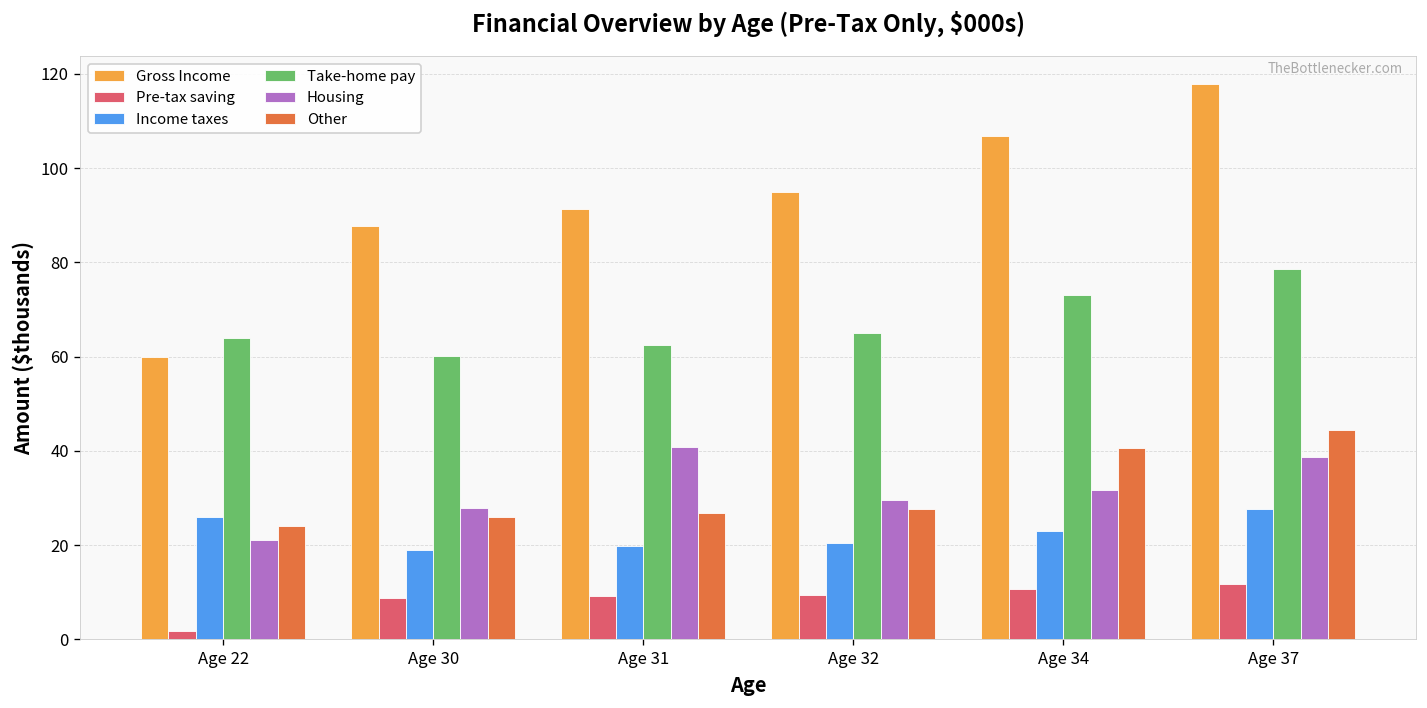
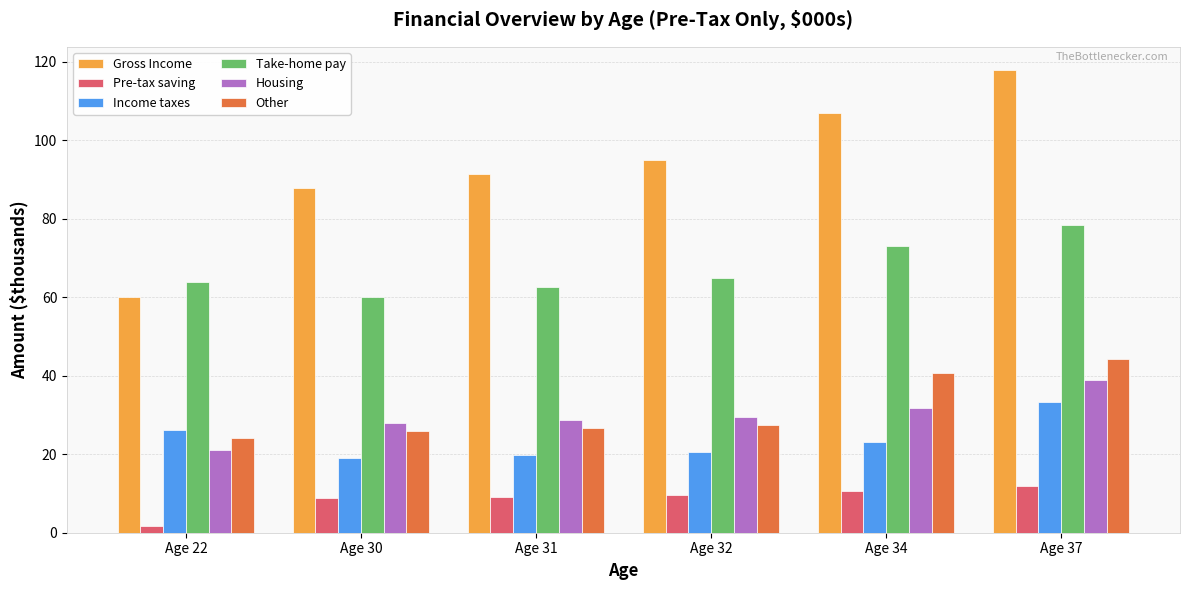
  {
    "Income taxes": {
      "Age 22": 26,
      "Age 30": 19,
      "Age 31": 20,
      "Age 32": 21,
      "Age 34": 23,
-     "Age 37": 28
+     "Age 37": 33
    },
    "Take-home pay": {
      "Age 22": 64,
      "Age 30": 60,
      "Age 31": 62,
      "Age 32": 65,
      "Age 34": 73,
      "Age 37": 78
    },
    "Housing": {
      "Age 22": 21,
      "Age 30": 28,
-     "Age 31": 41,
+     "Age 31": 29,
      "Age 32": 30,
      "Age 34": 32,
      "Age 37": 39
    }
  }
